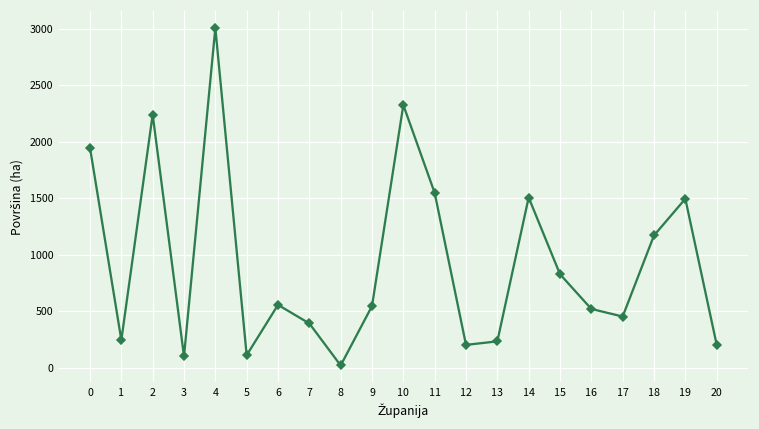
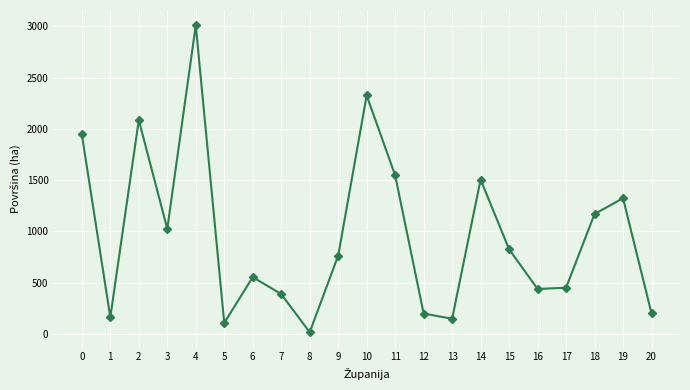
  {
    "0": 1950,
-   "1": 240,
-   "2": 2240,
-   "3": 100,
+   "1": 160,
+   "2": 2090,
+   "3": 1030,
    "4": 3010,
    "5": 110,
    "6": 560,
    "7": 390,
    "8": 20,
-   "9": 540,
+   "9": 760,
    "10": 2330,
    "11": 1550,
    "12": 200,
-   "13": 230,
+   "13": 150,
    "14": 1510,
    "15": 830,
-   "16": 520,
+   "16": 440,
    "17": 450,
    "18": 1170,
-   "19": 1490,
+   "19": 1320,
    "20": 200
  }
